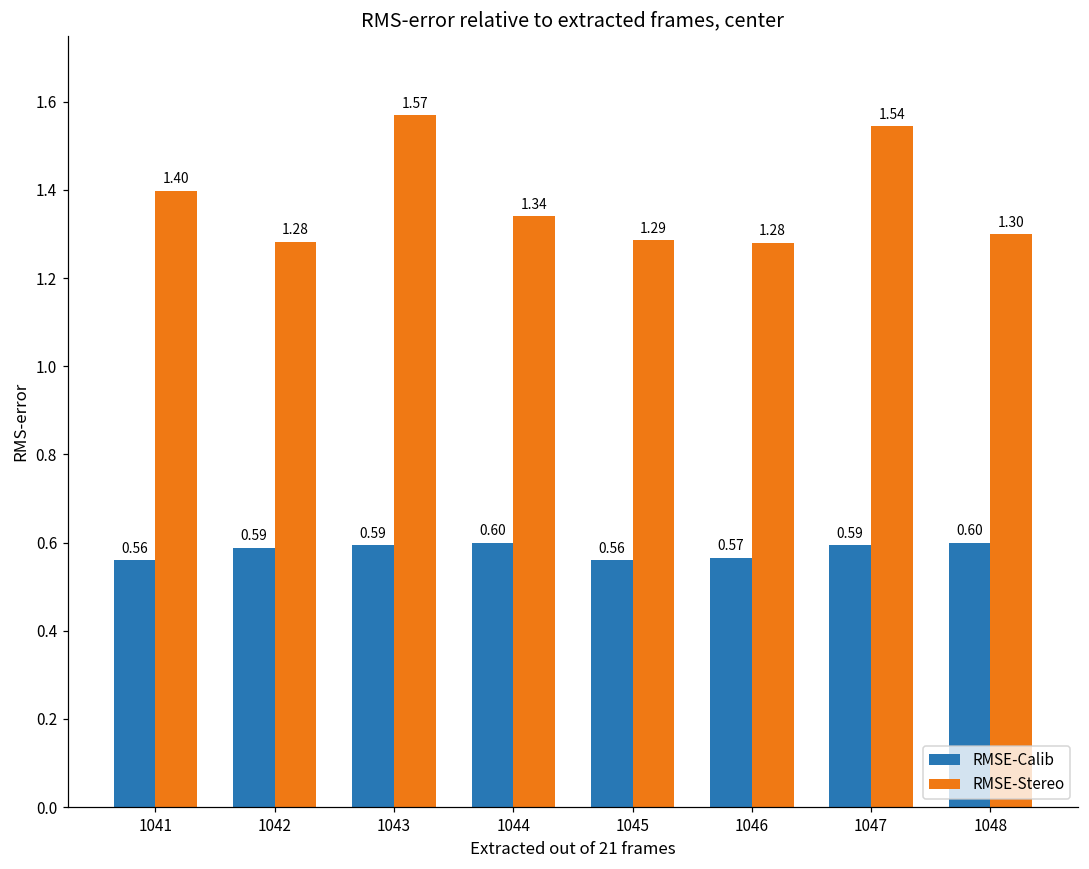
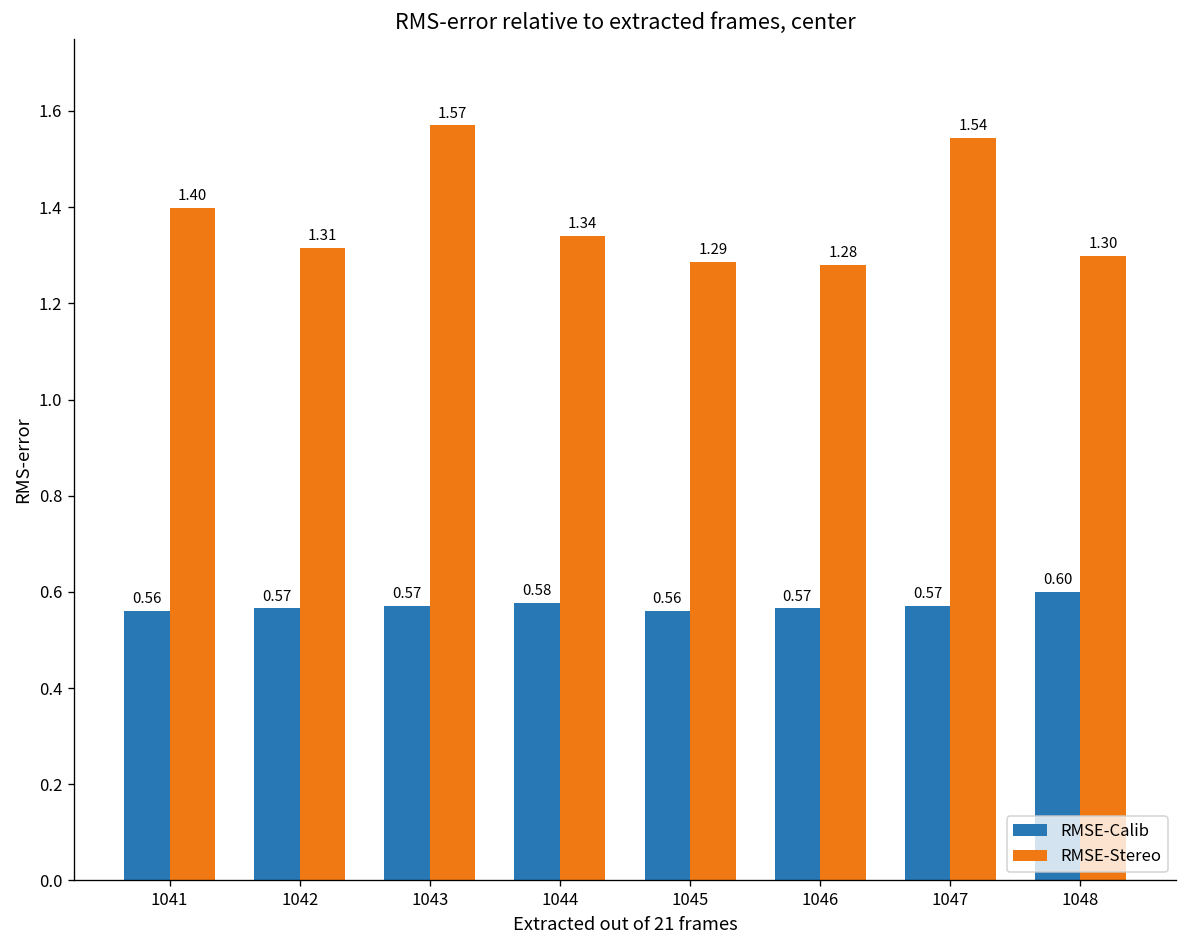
  {
    "RMSE-Calib": {
      "1041": 0.56,
-     "1042": 0.59,
-     "1043": 0.59,
-     "1044": 0.60,
+     "1042": 0.57,
+     "1043": 0.57,
+     "1044": 0.58,
      "1045": 0.56,
      "1046": 0.57,
-     "1047": 0.59,
+     "1047": 0.57,
      "1048": 0.60
    },
    "RMSE-Stereo": {
      "1041": 1.40,
-     "1042": 1.28,
+     "1042": 1.31,
      "1043": 1.57,
      "1044": 1.34,
      "1045": 1.29,
      "1046": 1.28,
      "1047": 1.54,
      "1048": 1.30
    }
  }
